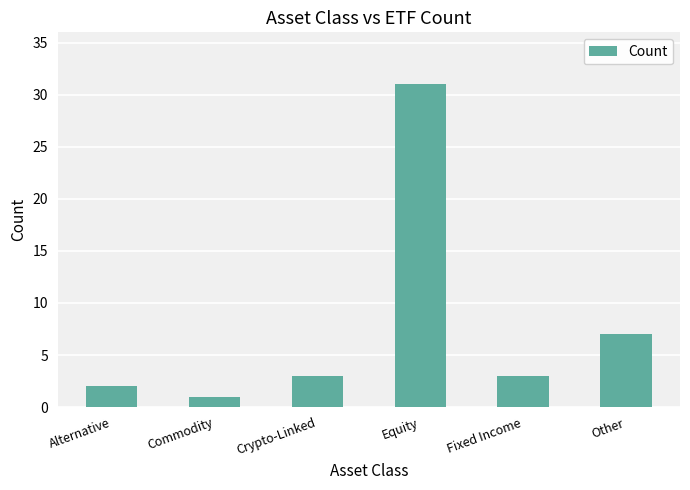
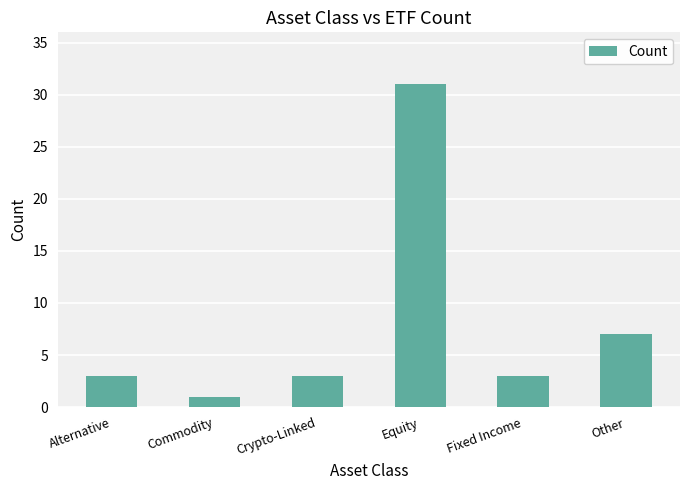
  {
-   "Alternative": 2,
+   "Alternative": 3,
    "Commodity": 1,
    "Crypto-Linked": 3,
    "Equity": 31,
    "Fixed Income": 3,
    "Other": 7
  }
